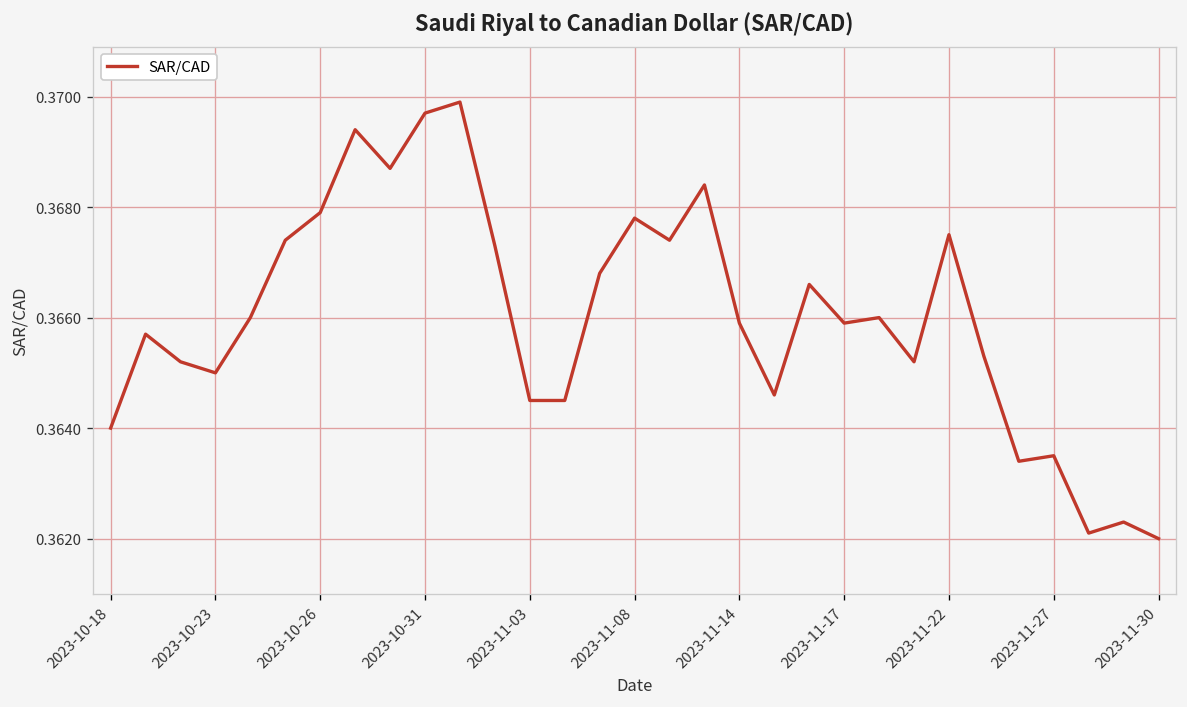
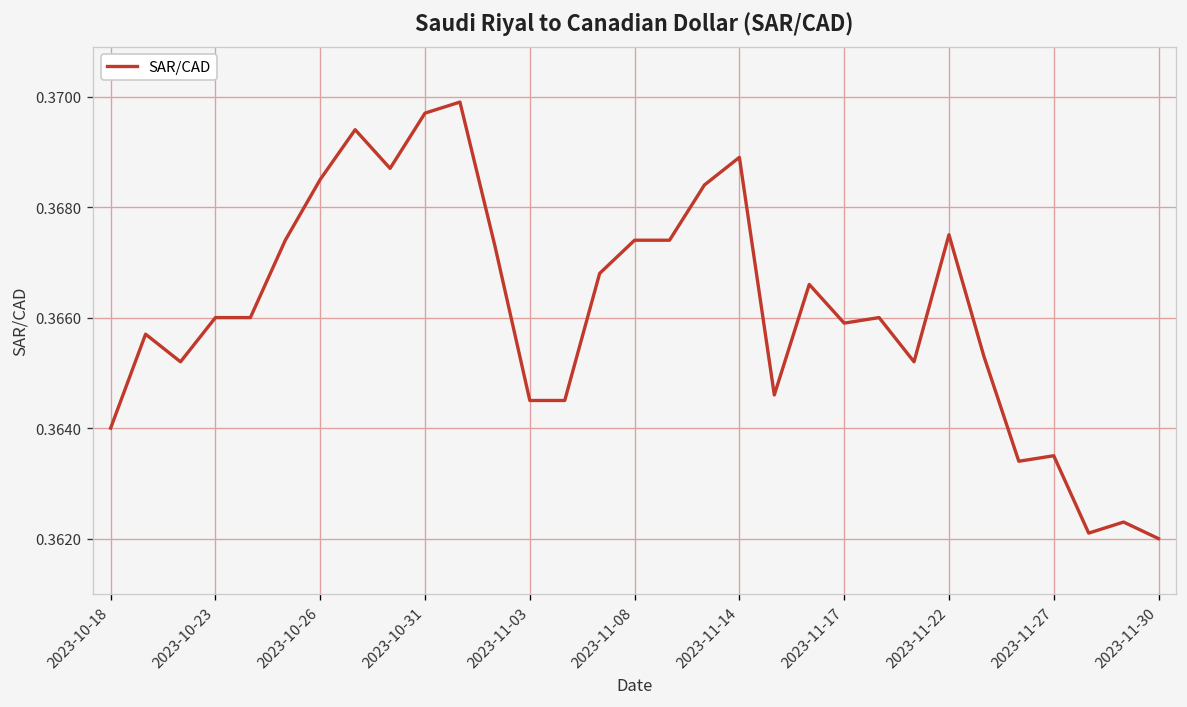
  {
    "2023-10-18": 0.3640,
-   "2023-10-23": 0.365,
-   "2023-10-26": 0.3679,
+   "2023-10-23": 0.366,
+   "2023-10-26": 0.3685,
    "2023-10-31": 0.3697,
    "2023-11-03": 0.3645,
-   "2023-11-08": 0.3678,
-   "2023-11-14": 0.3659,
+   "2023-11-08": 0.3674,
+   "2023-11-14": 0.3689,
    "2023-11-17": 0.3659,
    "2023-11-22": 0.3675,
    "2023-11-27": 0.3635,
    "2023-11-30": 0.3620
  }
